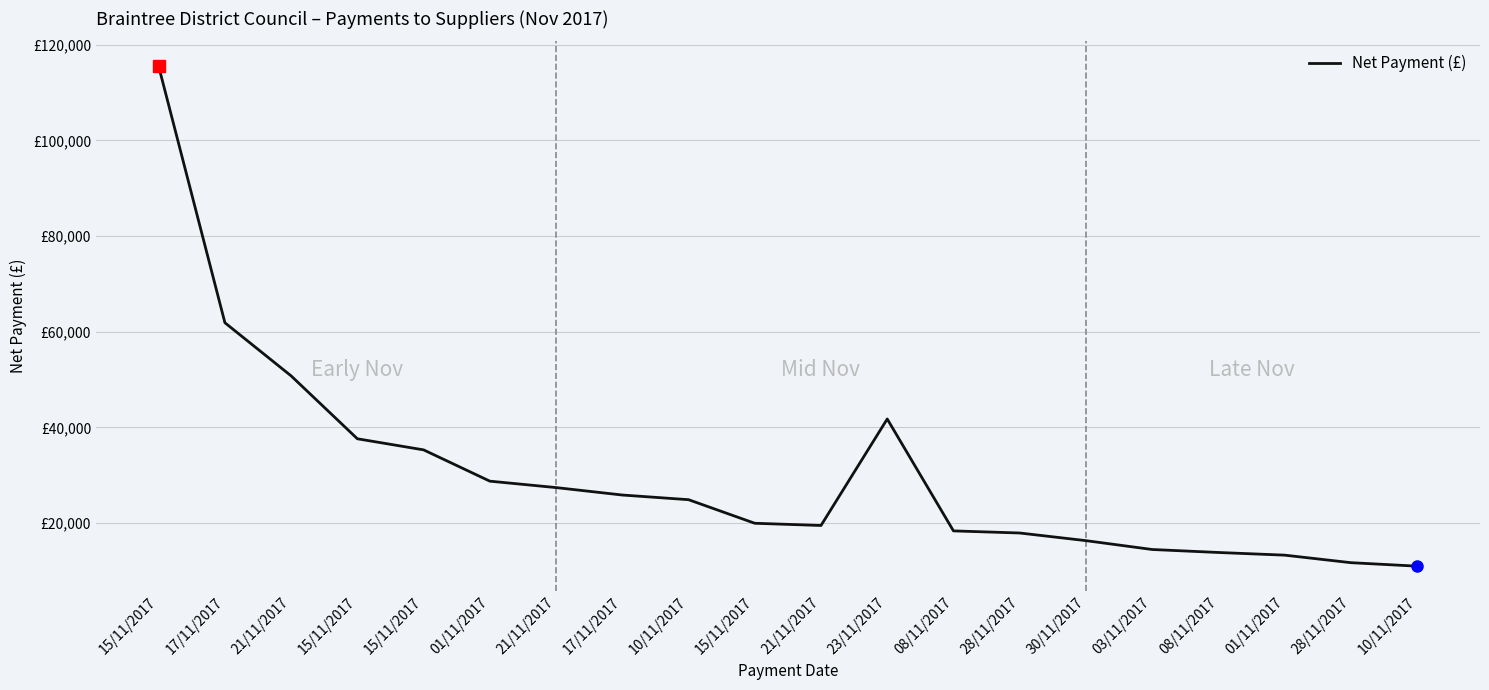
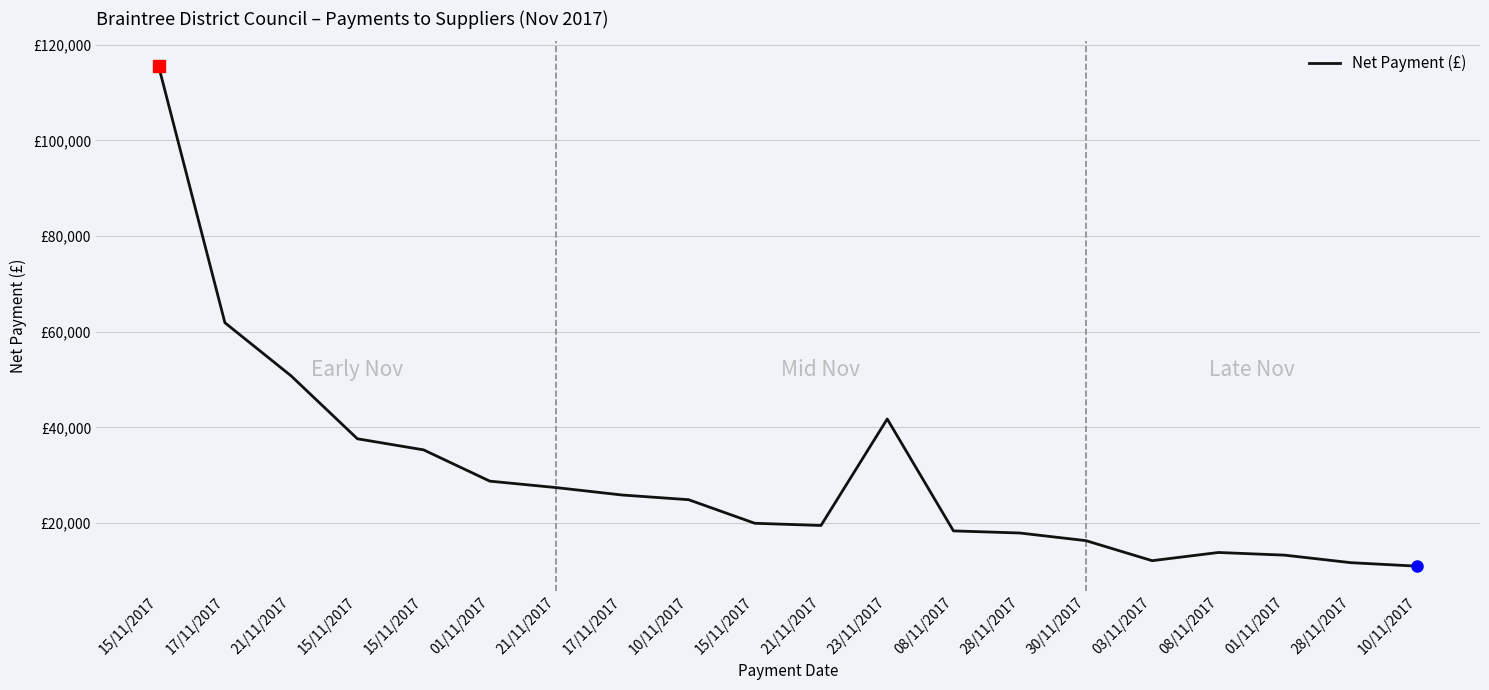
  {
    "Net Payment (£)": {
      "23/11/2017": "£42,000",
      "30/11/2017": "£16,000",
-     "03/11/2017": "£14,000"
+     "03/11/2017": "£12,000"
    }
  }
